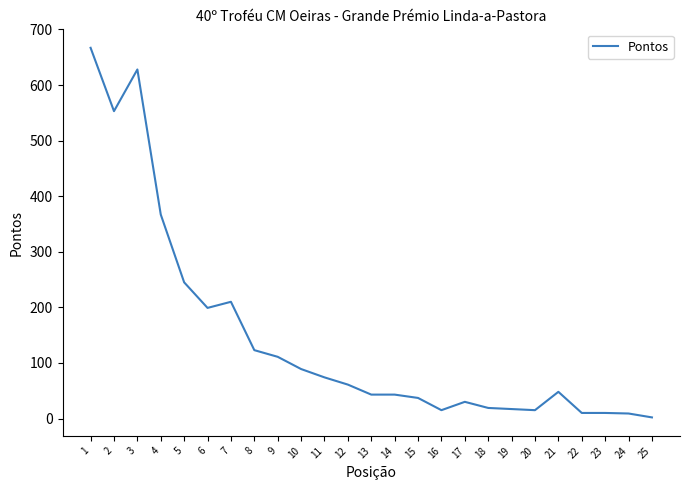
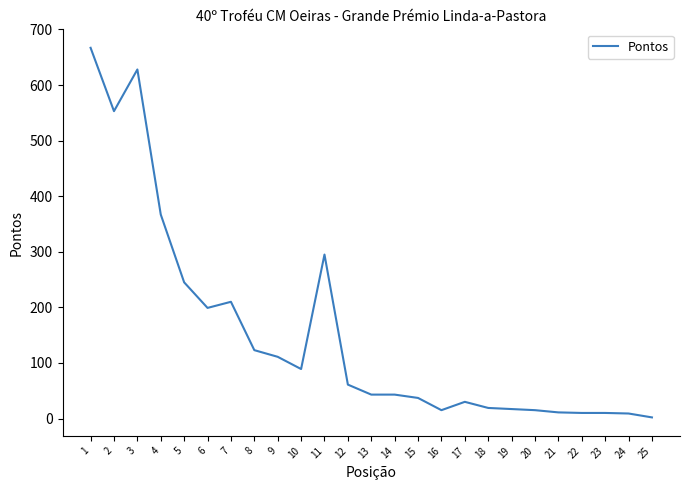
  {
    "1": 670,
    "2": 550,
    "3": 630,
    "4": 370,
    "5": 250,
    "6": 200,
    "7": 210,
    "8": 120,
    "9": 110,
    "10": 90,
-   "11": 70,
+   "11": 300,
    "12": 60,
    "13": 40,
    "14": 40,
    "15": 40,
    "16": 20,
    "17": 30,
    "18": 20,
    "19": 20,
    "20": 20,
-   "21": 50,
+   "21": 10,
    "22": 10,
    "23": 10,
    "24": 10,
    "25": 0
  }
